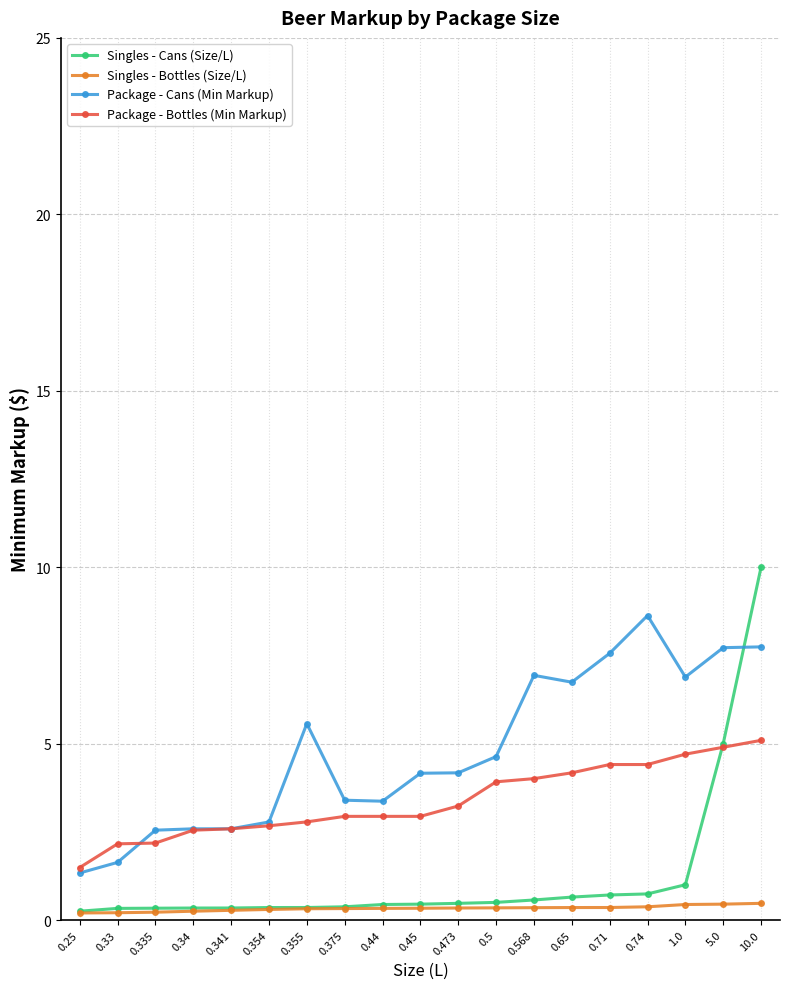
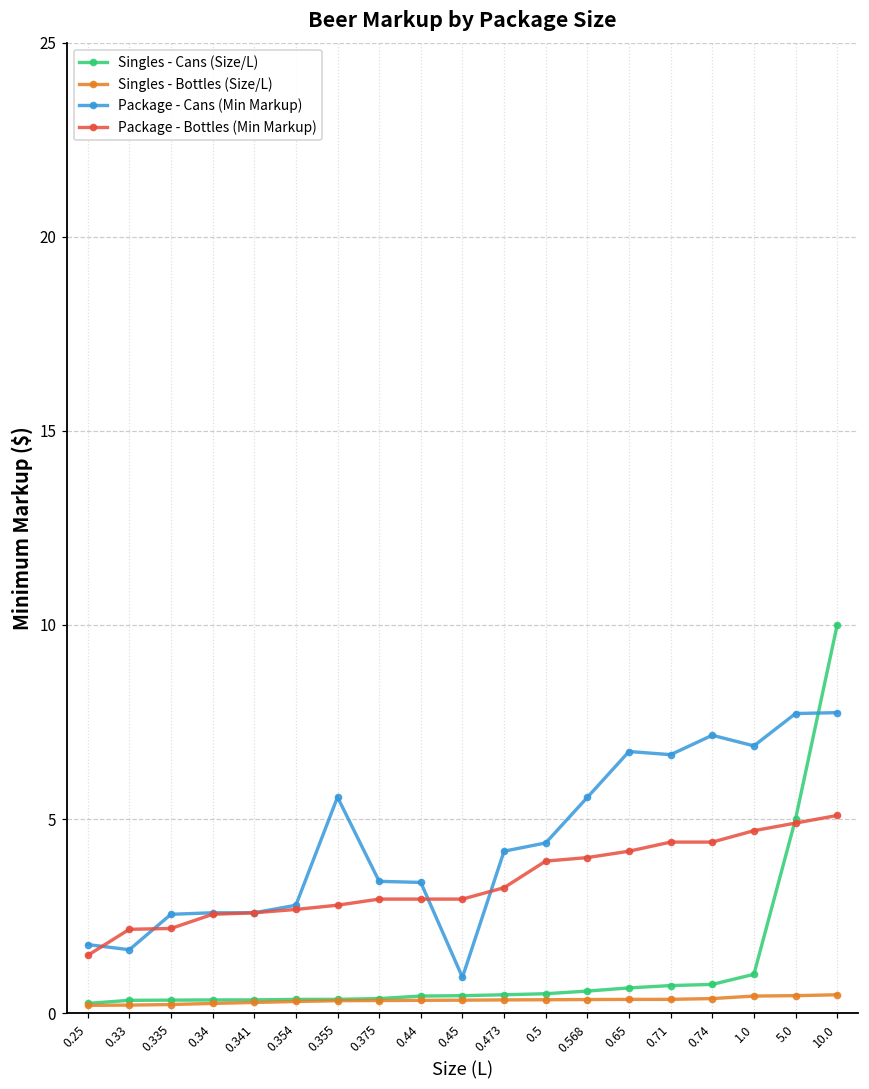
  {
    "Singles - Cans (Size/L)": {
      "0.33": 0.3,
      "0.335": 0.3,
      "0.34": 0.3,
      "0.44": 0.4,
      "0.45": 0.5,
      "0.473": 0.5,
      "0.5": 0.5,
      "0.568": 0.6,
      "0.65": 0.7,
      "0.71": 0.7,
      "0.74": 0.7,
      "1.0": 1.0,
      "5.0": 5.0,
      "10.0": 10.0
    },
    "Package - Cans (Min Markup)": {
-     "0.25": 1.3,
+     "0.25": 1.8,
      "0.33": 1.6,
      "0.335": 2.5,
      "0.354": 2.8,
      "0.355": 5.6,
      "0.375": 3.4,
      "0.44": 3.4,
-     "0.45": 4.2,
+     "0.45": 0.9,
      "0.473": 4.2,
-     "0.5": 4.6,
-     "0.568": 6.9,
+     "0.5": 4.4,
+     "0.568": 5.6,
      "0.65": 6.7,
-     "0.71": 7.6,
-     "0.74": 8.6,
+     "0.71": 6.7,
+     "0.74": 7.2,
      "1.0": 6.9,
      "5.0": 7.7,
      "10.0": 7.7
    }
  }
